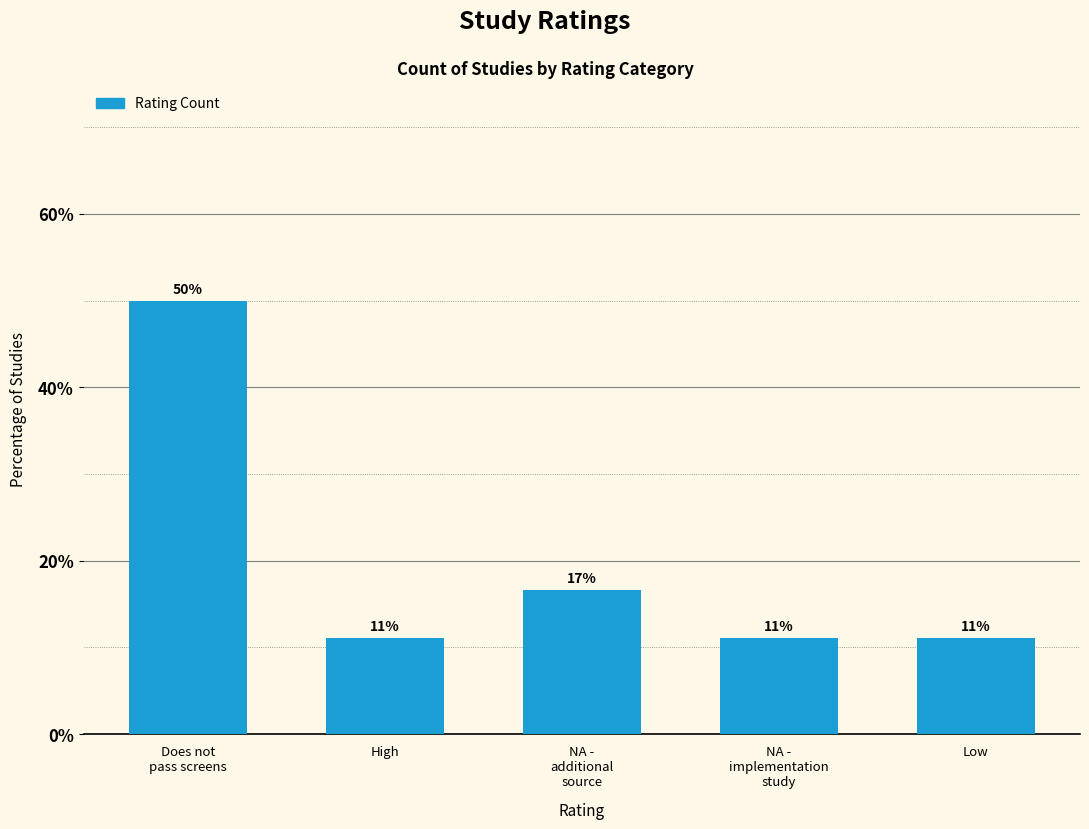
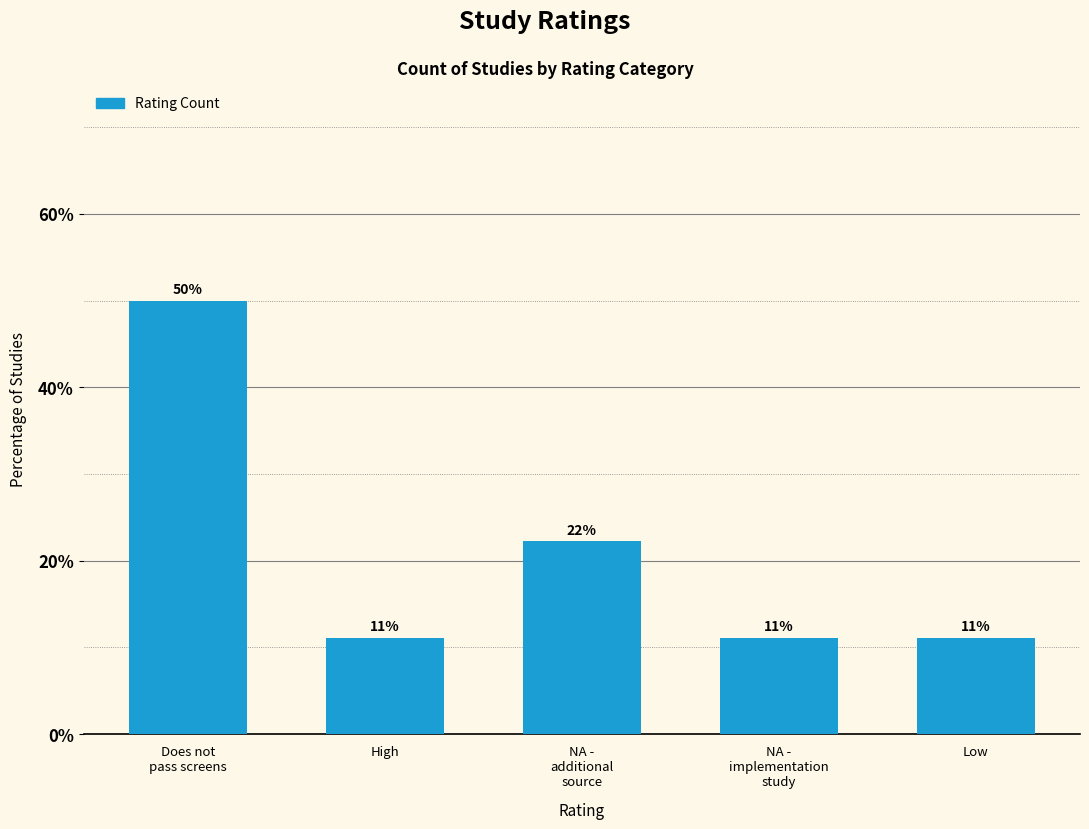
  {
    "Does not pass screens": "50%",
    "High": "11%",
-   "NA - additional source": "17%",
+   "NA - additional source": "22%",
    "NA - implementation study": "11%",
    "Low": "11%"
  }
